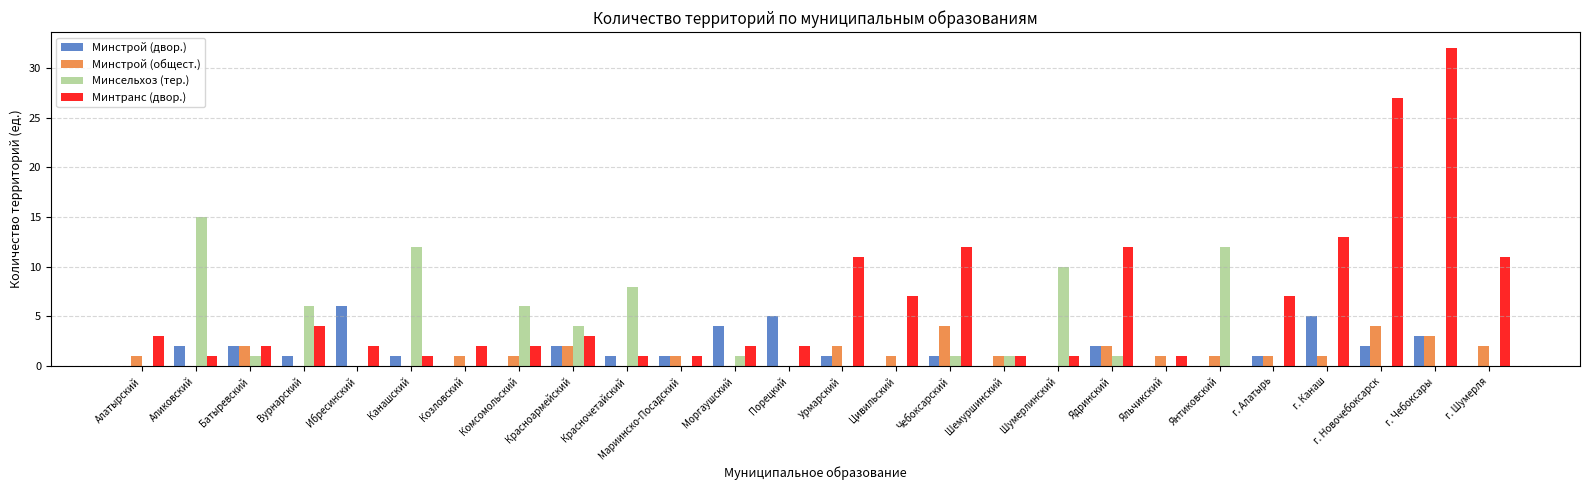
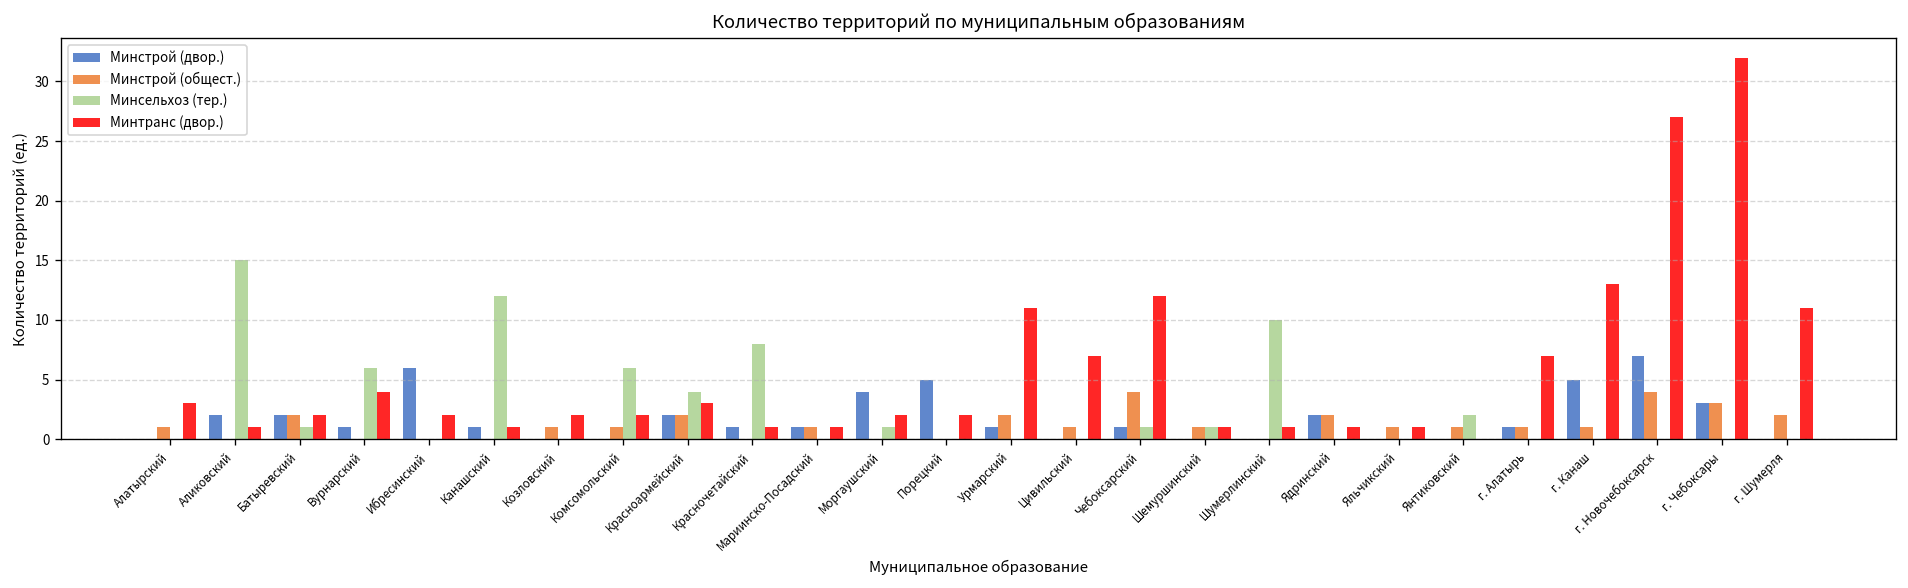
  {
    "Минстрой (двор.)": {
      "Алатырский": 0,
      "Аликовский": 2,
      "Батыревский": 2,
      "Вурнарский": 1,
      "Ибресинский": 6,
      "Канашский": 1,
      "Козловский": 0,
      "Комсомольский": 0,
      "Красноармейский": 2,
      "Красночетайский": 1,
      "Мариинско-Посадский": 1,
      "Моргаушский": 4,
      "Порецкий": 5,
      "Урмарский": 1,
      "Цивильский": 0,
      "Чебоксарский": 1,
      "Шемуршинский": 0,
      "Шумерлинский": 0,
      "Ядринский": 2,
      "Яльчикский": 0,
      "Янтиковский": 0,
      "г. Алатырь": 1,
      "г. Канаш": 5,
-     "г. Новочебоксарск": 2,
+     "г. Новочебоксарск": 7,
      "г. Чебоксары": 3,
      "г. Шумерля": 0
    },
    "Минстрой (общест.)": {
      "Алатырский": 1,
      "Аликовский": 0,
      "Батыревский": 2,
      "Вурнарский": 0,
      "Ибресинский": 0,
      "Канашский": 0,
      "Козловский": 1,
      "Комсомольский": 1,
      "Красноармейский": 2,
      "Красночетайский": 0,
      "Мариинско-Посадский": 1,
      "Моргаушский": 0,
      "Порецкий": 0,
      "Урмарский": 2,
      "Цивильский": 1,
      "Чебоксарский": 4,
      "Шемуршинский": 1,
      "Шумерлинский": 0,
      "Ядринский": 2,
      "Яльчикский": 1,
      "Янтиковский": 1,
      "г. Алатырь": 1,
      "г. Канаш": 1,
      "г. Новочебоксарск": 4,
      "г. Чебоксары": 3,
      "г. Шумерля": 2
    },
    "Минсельхоз (тер.)": {
      "Алатырский": 0,
      "Аликовский": 15,
      "Батыревский": 1,
      "Вурнарский": 6,
      "Ибресинский": 0,
      "Канашский": 12,
      "Козловский": 0,
      "Комсомольский": 6,
      "Красноармейский": 4,
      "Красночетайский": 8,
      "Мариинско-Посадский": 0,
      "Моргаушский": 1,
      "Порецкий": 0,
      "Урмарский": 0,
      "Цивильский": 0,
      "Чебоксарский": 1,
      "Шемуршинский": 1,
      "Шумерлинский": 10,
-     "Ядринский": 1,
+     "Ядринский": 0,
      "Яльчикский": 0,
-     "Янтиковский": 12,
+     "Янтиковский": 2,
      "г. Алатырь": 0,
      "г. Канаш": 0,
      "г. Новочебоксарск": 0,
      "г. Чебоксары": 0,
      "г. Шумерля": 0
    },
    "Минтранс (двор.)": {
      "Алатырский": 3,
      "Аликовский": 1,
      "Батыревский": 2,
      "Вурнарский": 4,
      "Ибресинский": 2,
      "Канашский": 1,
      "Козловский": 2,
      "Комсомольский": 2,
      "Красноармейский": 3,
      "Красночетайский": 1,
      "Мариинско-Посадский": 1,
      "Моргаушский": 2,
      "Порецкий": 2,
      "Урмарский": 11,
      "Цивильский": 7,
      "Чебоксарский": 12,
      "Шемуршинский": 1,
      "Шумерлинский": 1,
-     "Ядринский": 12,
+     "Ядринский": 1,
      "Яльчикский": 1,
      "Янтиковский": 0,
      "г. Алатырь": 7,
      "г. Канаш": 13,
      "г. Новочебоксарск": 27,
      "г. Чебоксары": 32,
      "г. Шумерля": 11
    }
  }
